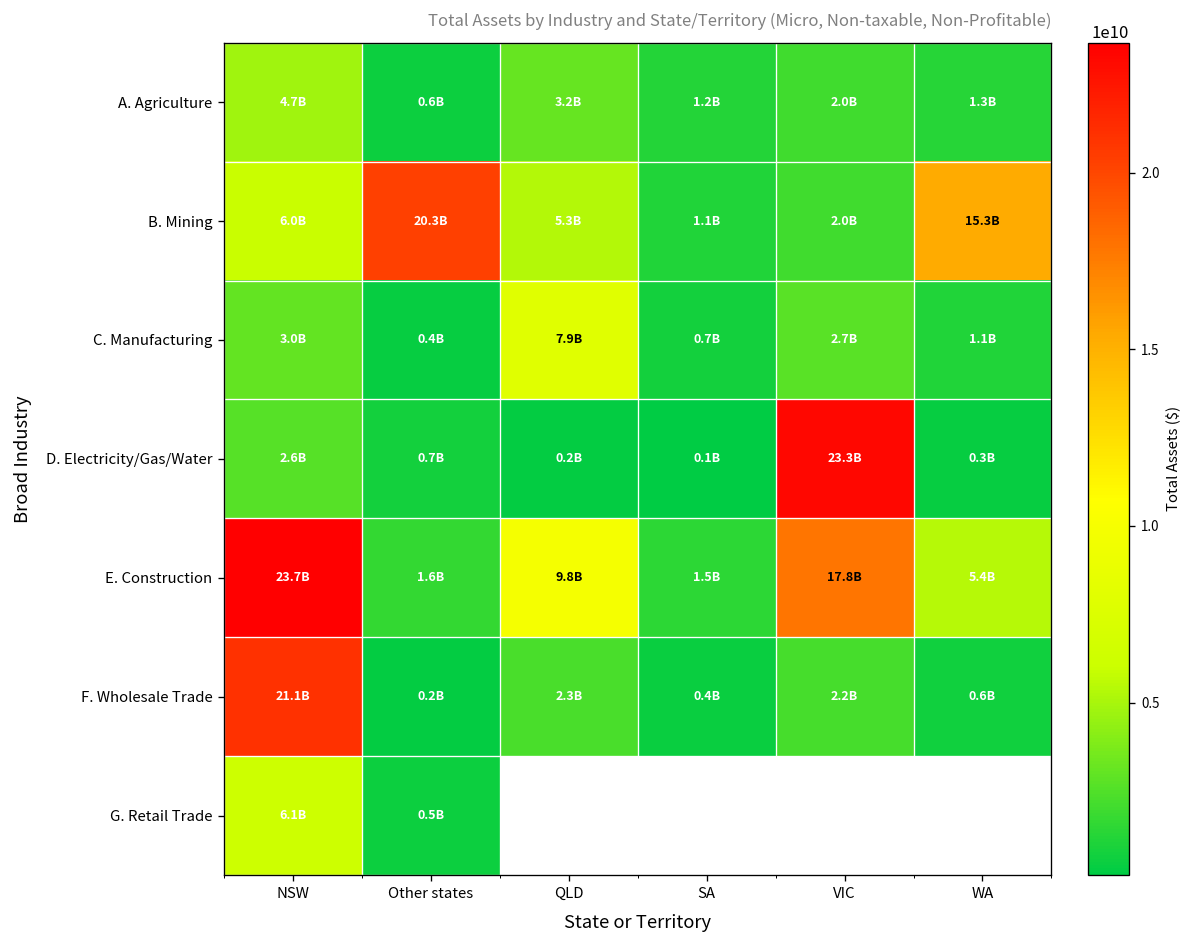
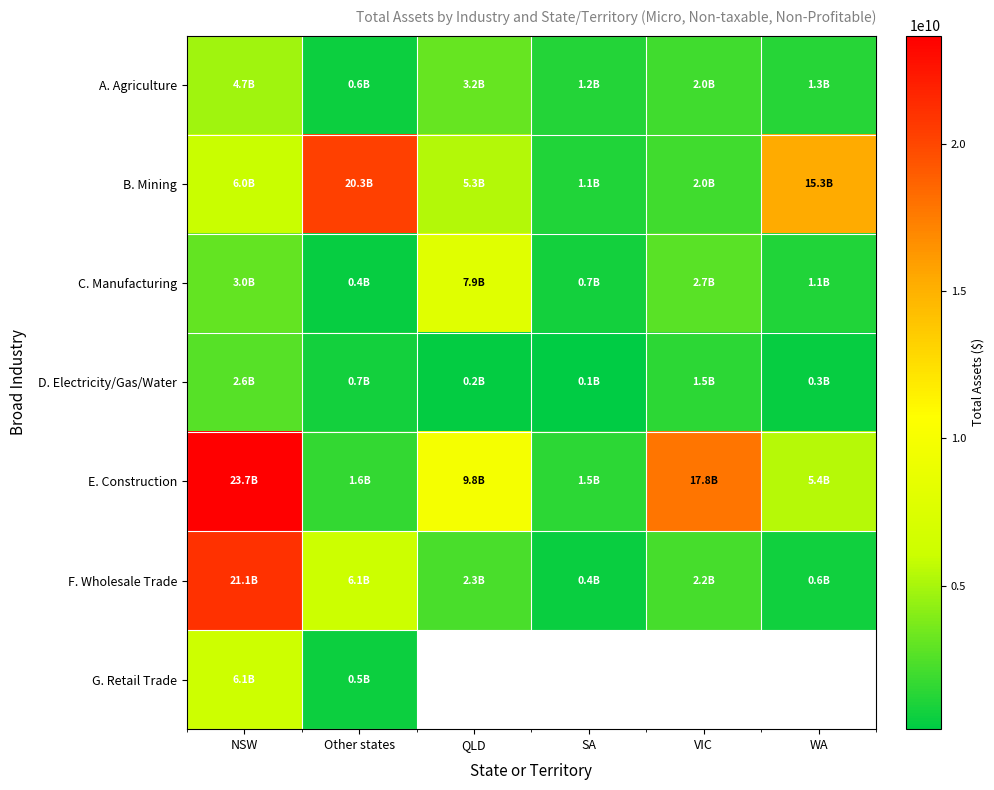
  {
    "A. Agriculture": {
      "NSW": "4.7B",
      "Other states": "0.6B",
      "QLD": "3.2B",
      "SA": "1.2B",
      "VIC": "2.0B",
      "WA": "1.3B"
    },
    "B. Mining": {
      "NSW": "6.0B",
      "Other states": "20.3B",
      "QLD": "5.3B",
      "SA": "1.1B",
      "VIC": "2.0B",
      "WA": "15.3B"
    },
    "C. Manufacturing": {
      "NSW": "3.0B",
      "Other states": "0.4B",
      "QLD": "7.9B",
      "SA": "0.7B",
      "VIC": "2.7B",
      "WA": "1.1B"
    },
    "D. Electricity/Gas/Water": {
      "NSW": "2.6B",
      "Other states": "0.7B",
      "QLD": "0.2B",
      "SA": "0.1B",
-     "VIC": "23.3B",
+     "VIC": "1.5B",
      "WA": "0.3B"
    },
    "E. Construction": {
      "NSW": "23.7B",
      "Other states": "1.6B",
      "QLD": "9.8B",
      "SA": "1.5B",
      "VIC": "17.8B",
      "WA": "5.4B"
    },
    "F. Wholesale Trade": {
      "NSW": "21.1B",
-     "Other states": "0.2B",
+     "Other states": "6.1B",
      "QLD": "2.3B",
      "SA": "0.4B",
      "VIC": "2.2B",
      "WA": "0.6B"
    },
    "G. Retail Trade": {
      "NSW": "6.1B",
      "Other states": "0.5B"
    }
  }
